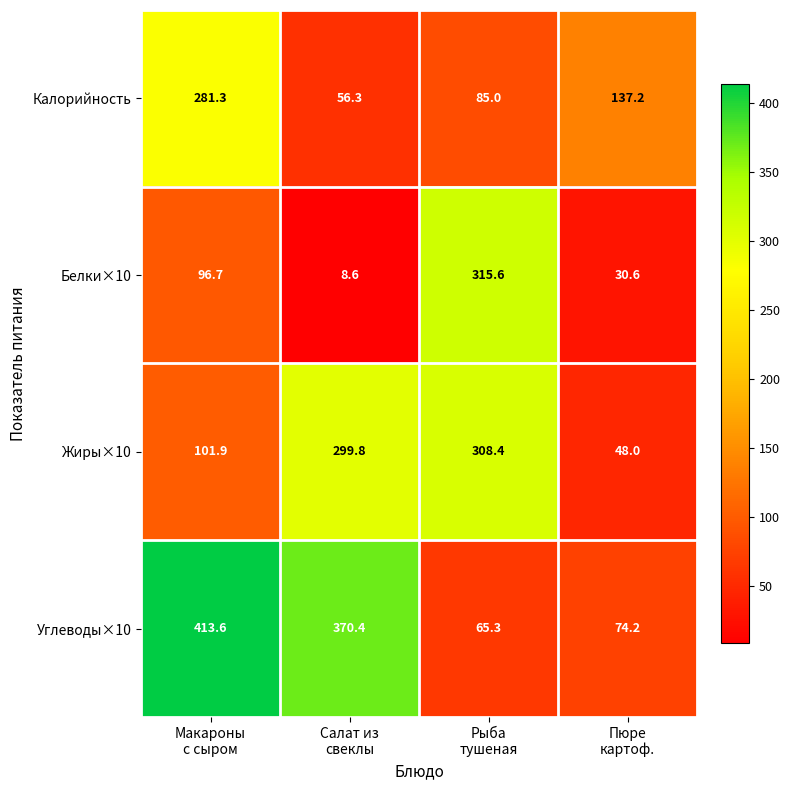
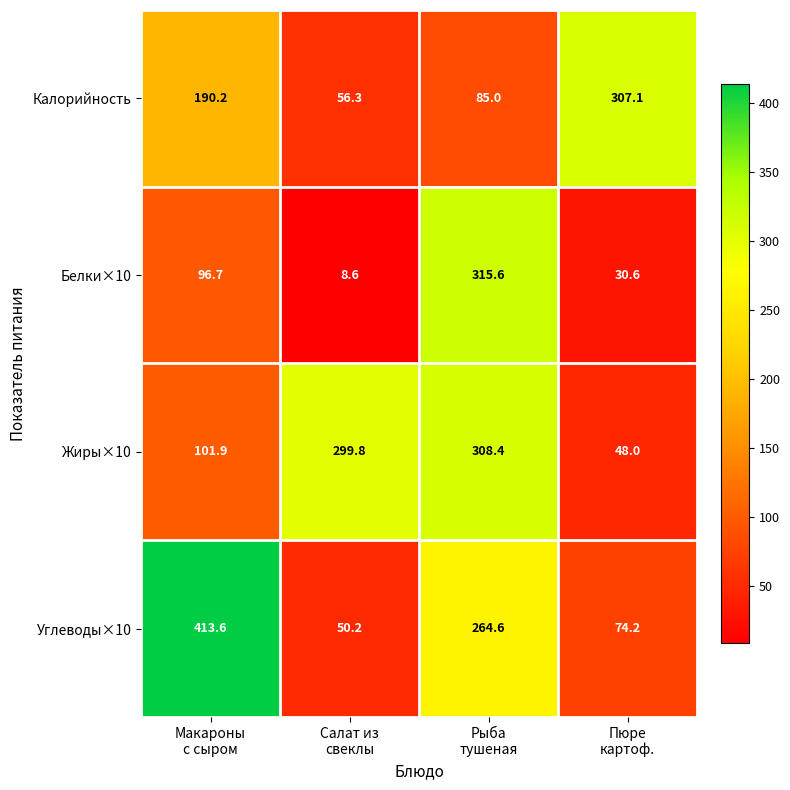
  {
    "Калорийность": {
-     "Макароны с сыром": 281.3,
+     "Макароны с сыром": 190.2,
      "Салат из свеклы": 56.3,
      "Рыба тушеная": 85.0,
-     "Пюре картоф.": 137.2
+     "Пюре картоф.": 307.1
    },
    "Белки×10": {
      "Макароны с сыром": 96.7,
      "Салат из свеклы": 8.6,
      "Рыба тушеная": 315.6,
      "Пюре картоф.": 30.6
    },
    "Жиры×10": {
      "Макароны с сыром": 101.9,
      "Салат из свеклы": 299.8,
      "Рыба тушеная": 308.4,
      "Пюре картоф.": 48.0
    },
    "Углеводы×10": {
      "Макароны с сыром": 413.6,
-     "Салат из свеклы": 370.4,
-     "Рыба тушеная": 65.3,
+     "Салат из свеклы": 50.2,
+     "Рыба тушеная": 264.6,
      "Пюре картоф.": 74.2
    }
  }
